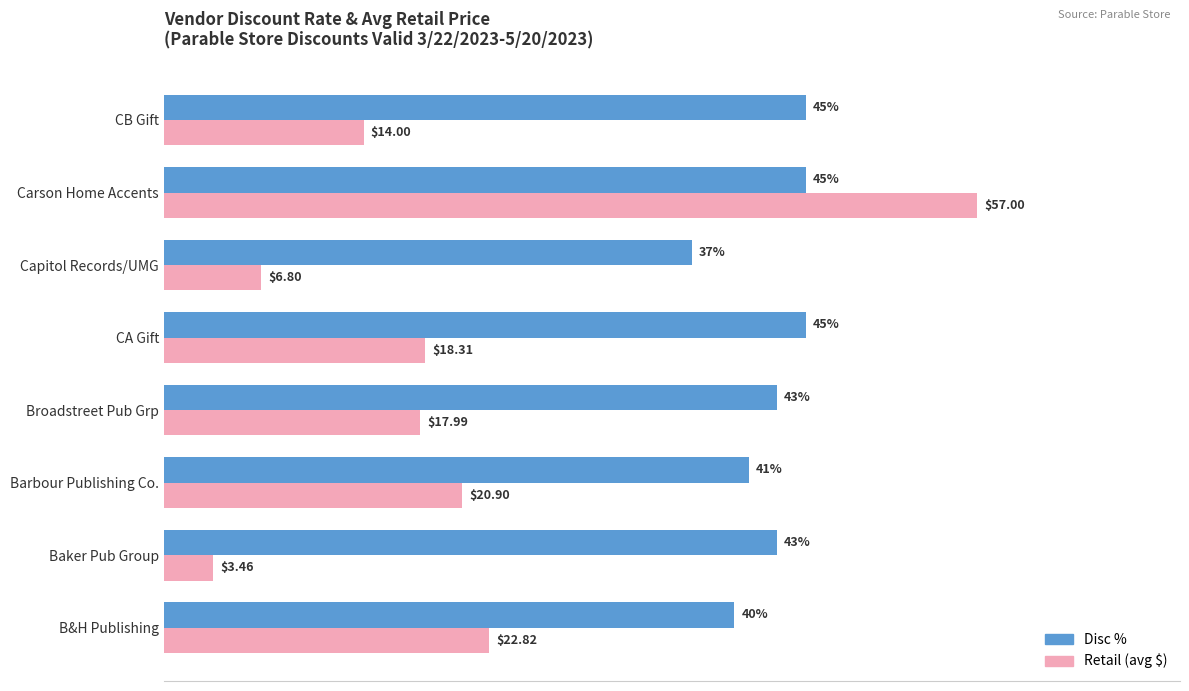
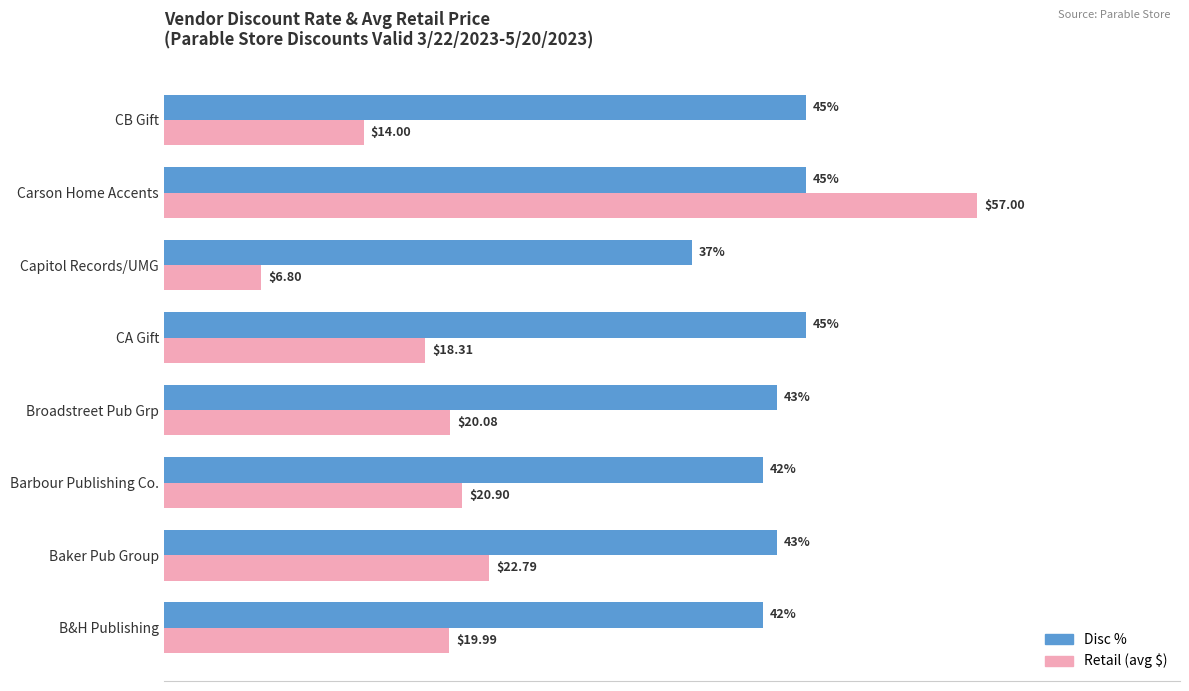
  {
    "Disc %": {
      "CB Gift": "45%",
      "Carson Home Accents": "45%",
      "Capitol Records/UMG": "37%",
      "CA Gift": "45%",
      "Broadstreet Pub Grp": "43%",
-     "Barbour Publishing Co.": "41%",
+     "Barbour Publishing Co.": "42%",
      "Baker Pub Group": "43%",
-     "B&H Publishing": "40%"
+     "B&H Publishing": "42%"
    },
    "Retail (avg $)": {
      "CB Gift": "$14.00",
      "Carson Home Accents": "$57.00",
      "Capitol Records/UMG": "$6.80",
      "CA Gift": "$18.31",
-     "Broadstreet Pub Grp": "$17.99",
+     "Broadstreet Pub Grp": "$20.08",
      "Barbour Publishing Co.": "$20.90",
-     "Baker Pub Group": "$3.46",
-     "B&H Publishing": "$22.82"
+     "Baker Pub Group": "$22.79",
+     "B&H Publishing": "$19.99"
    }
  }
